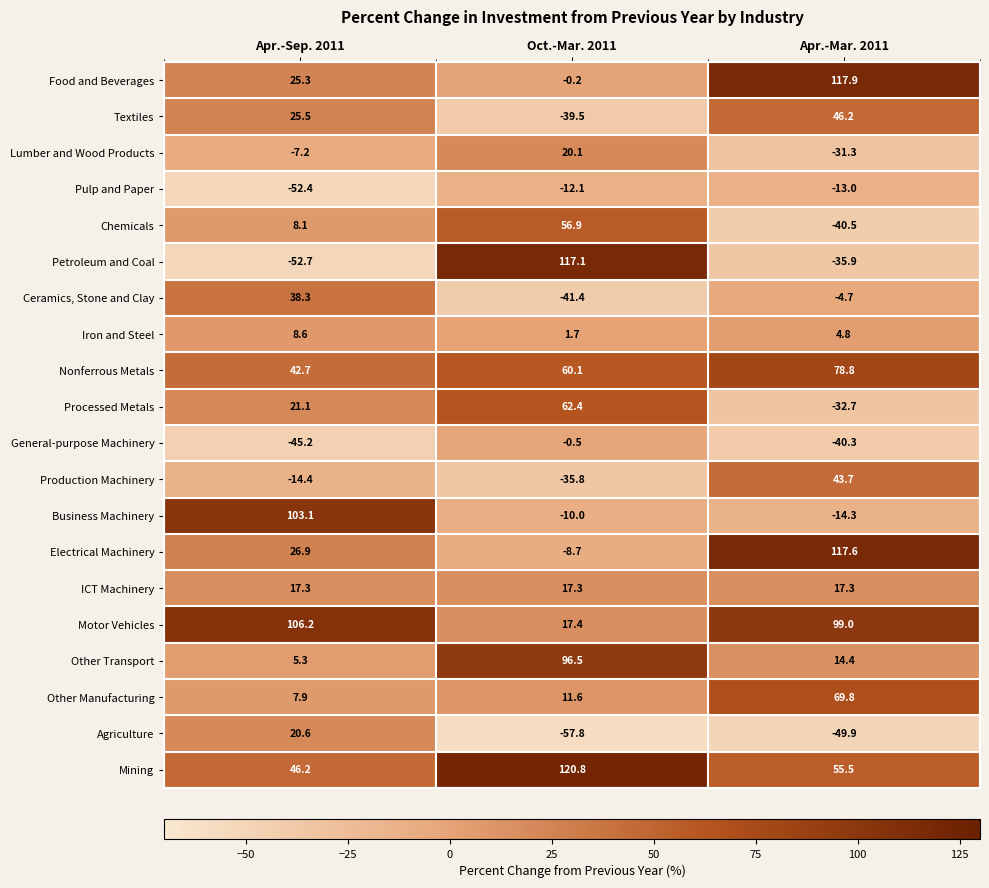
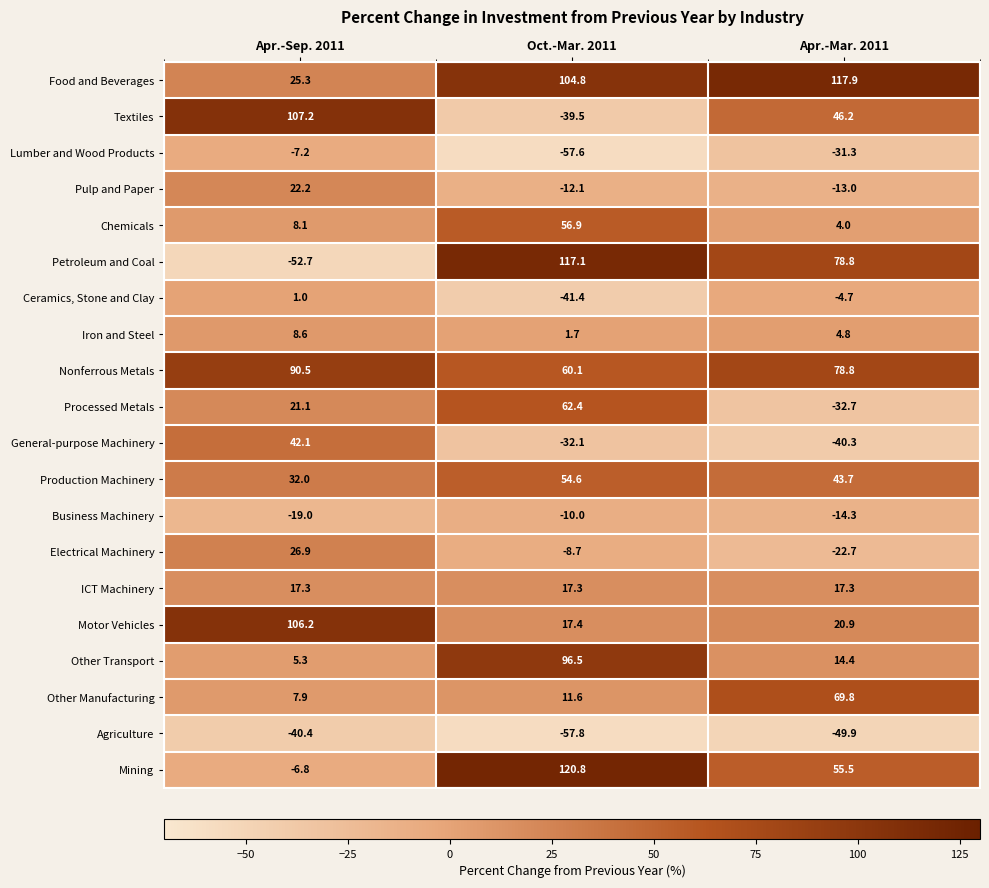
  {
    "Food and Beverages": {
      "Apr.-Sep. 2011": 25.3,
-     "Oct.-Mar. 2011": -0.2,
+     "Oct.-Mar. 2011": 104.8,
      "Apr.-Mar. 2011": 117.9
    },
    "Textiles": {
-     "Apr.-Sep. 2011": 25.5,
+     "Apr.-Sep. 2011": 107.2,
      "Oct.-Mar. 2011": -39.5,
      "Apr.-Mar. 2011": 46.2
    },
    "Lumber and Wood Products": {
      "Apr.-Sep. 2011": -7.2,
-     "Oct.-Mar. 2011": 20.1,
+     "Oct.-Mar. 2011": -57.6,
      "Apr.-Mar. 2011": -31.3
    },
    "Pulp and Paper": {
-     "Apr.-Sep. 2011": -52.4,
+     "Apr.-Sep. 2011": 22.2,
      "Oct.-Mar. 2011": -12.1,
      "Apr.-Mar. 2011": -13.0
    },
    "Chemicals": {
      "Apr.-Sep. 2011": 8.1,
      "Oct.-Mar. 2011": 56.9,
-     "Apr.-Mar. 2011": -40.5
+     "Apr.-Mar. 2011": 4.0
    },
    "Petroleum and Coal": {
      "Apr.-Sep. 2011": -52.7,
      "Oct.-Mar. 2011": 117.1,
-     "Apr.-Mar. 2011": -35.9
+     "Apr.-Mar. 2011": 78.8
    },
    "Ceramics, Stone and Clay": {
-     "Apr.-Sep. 2011": 38.3,
+     "Apr.-Sep. 2011": 1.0,
      "Oct.-Mar. 2011": -41.4,
      "Apr.-Mar. 2011": -4.7
    },
    "Iron and Steel": {
      "Apr.-Sep. 2011": 8.6,
      "Oct.-Mar. 2011": 1.7,
      "Apr.-Mar. 2011": 4.8
    },
    "Nonferrous Metals": {
-     "Apr.-Sep. 2011": 42.7,
+     "Apr.-Sep. 2011": 90.5,
      "Oct.-Mar. 2011": 60.1,
      "Apr.-Mar. 2011": 78.8
    },
    "Processed Metals": {
      "Apr.-Sep. 2011": 21.1,
      "Oct.-Mar. 2011": 62.4,
      "Apr.-Mar. 2011": -32.7
    },
    "General-purpose Machinery": {
-     "Apr.-Sep. 2011": -45.2,
-     "Oct.-Mar. 2011": -0.5,
+     "Apr.-Sep. 2011": 42.1,
+     "Oct.-Mar. 2011": -32.1,
      "Apr.-Mar. 2011": -40.3
    },
    "Production Machinery": {
-     "Apr.-Sep. 2011": -14.4,
-     "Oct.-Mar. 2011": -35.8,
+     "Apr.-Sep. 2011": 32.0,
+     "Oct.-Mar. 2011": 54.6,
      "Apr.-Mar. 2011": 43.7
    },
    "Business Machinery": {
-     "Apr.-Sep. 2011": 103.1,
+     "Apr.-Sep. 2011": -19.0,
      "Oct.-Mar. 2011": -10.0,
      "Apr.-Mar. 2011": -14.3
    },
    "Electrical Machinery": {
      "Apr.-Sep. 2011": 26.9,
      "Oct.-Mar. 2011": -8.7,
-     "Apr.-Mar. 2011": 117.6
+     "Apr.-Mar. 2011": -22.7
    },
    "ICT Machinery": {
      "Apr.-Sep. 2011": 17.3,
      "Oct.-Mar. 2011": 17.3,
      "Apr.-Mar. 2011": 17.3
    },
    "Motor Vehicles": {
      "Apr.-Sep. 2011": 106.2,
      "Oct.-Mar. 2011": 17.4,
-     "Apr.-Mar. 2011": 99.0
+     "Apr.-Mar. 2011": 20.9
    },
    "Other Transport": {
      "Apr.-Sep. 2011": 5.3,
      "Oct.-Mar. 2011": 96.5,
      "Apr.-Mar. 2011": 14.4
    },
    "Other Manufacturing": {
      "Apr.-Sep. 2011": 7.9,
      "Oct.-Mar. 2011": 11.6,
      "Apr.-Mar. 2011": 69.8
    },
    "Agriculture": {
-     "Apr.-Sep. 2011": 20.6,
+     "Apr.-Sep. 2011": -40.4,
      "Oct.-Mar. 2011": -57.8,
      "Apr.-Mar. 2011": -49.9
    },
    "Mining": {
-     "Apr.-Sep. 2011": 46.2,
+     "Apr.-Sep. 2011": -6.8,
      "Oct.-Mar. 2011": 120.8,
      "Apr.-Mar. 2011": 55.5
    }
  }
